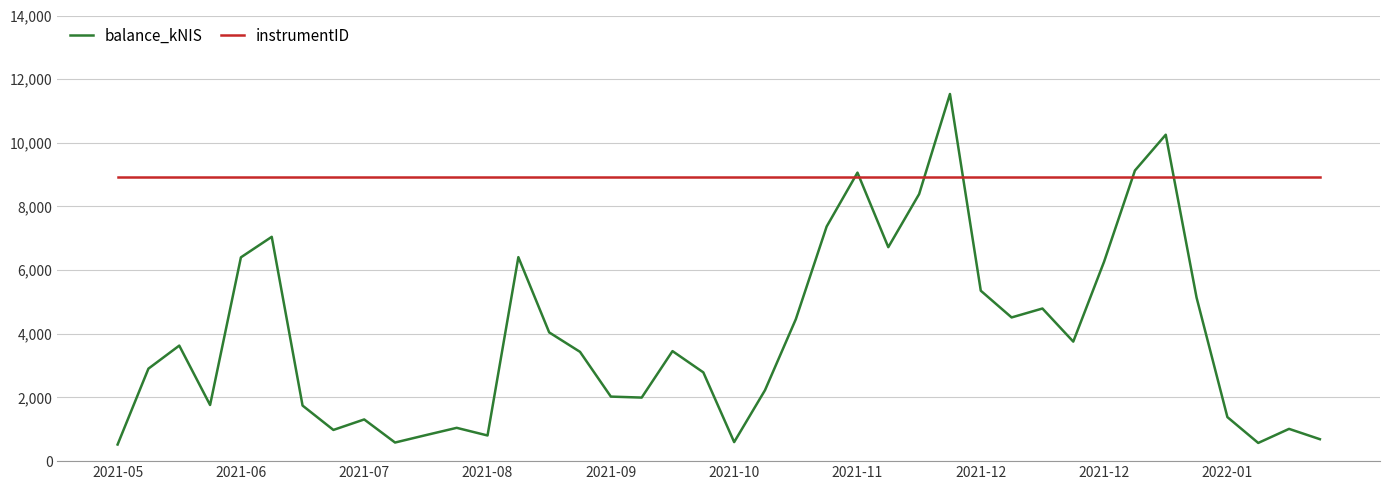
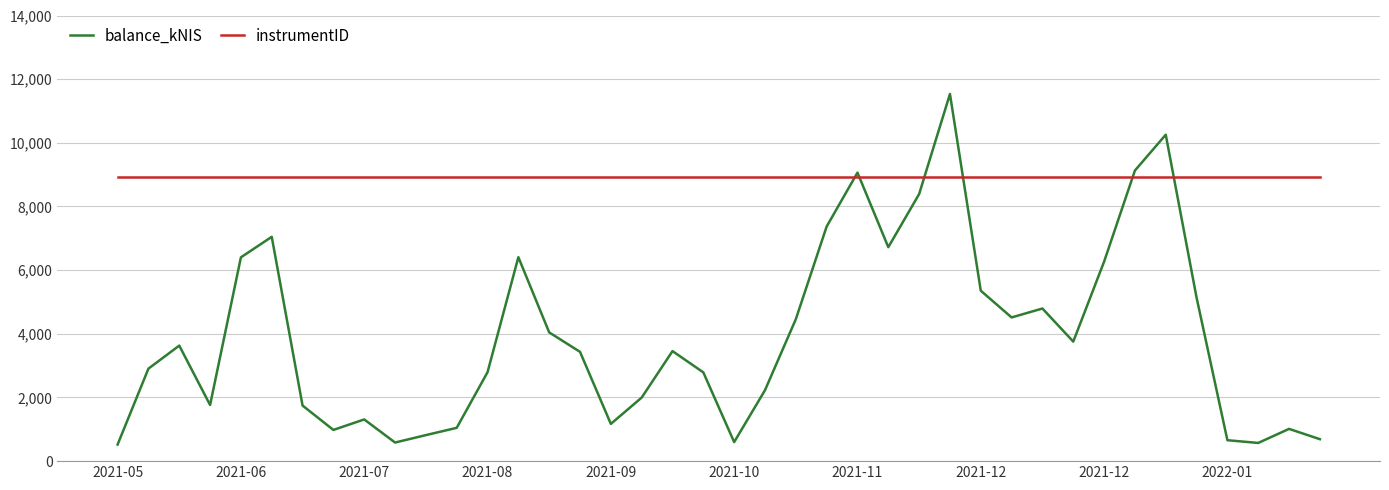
  {
    "balance_kNIS": {
      "2021-05": "500",
      "2021-06": "6,400",
      "2021-07": "1,300",
-     "2021-08": "800",
-     "2021-09": "2,000",
+     "2021-08": "2,800",
+     "2021-09": "1,200",
      "2021-10": "600",
      "2021-11": "9,100",
-     "2022-01": "1,400"
+     "2022-01": "700"
    },
    "instrumentID": {
      "2021-05": "8,900",
      "2021-06": "8,900",
      "2021-07": "8,900",
      "2021-08": "8,900",
      "2021-09": "8,900",
      "2021-10": "8,900",
      "2021-11": "8,900",
      "2022-01": "8,900"
    }
  }
